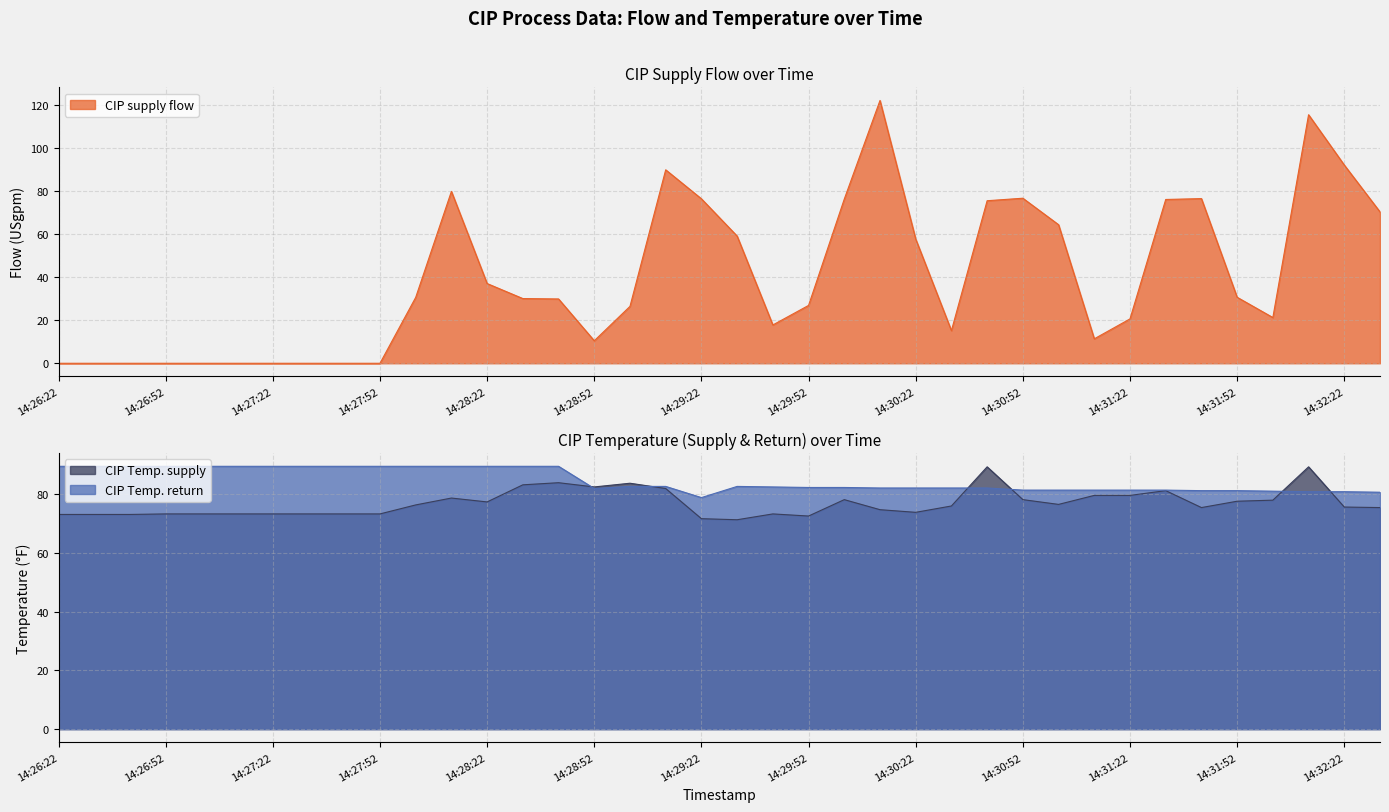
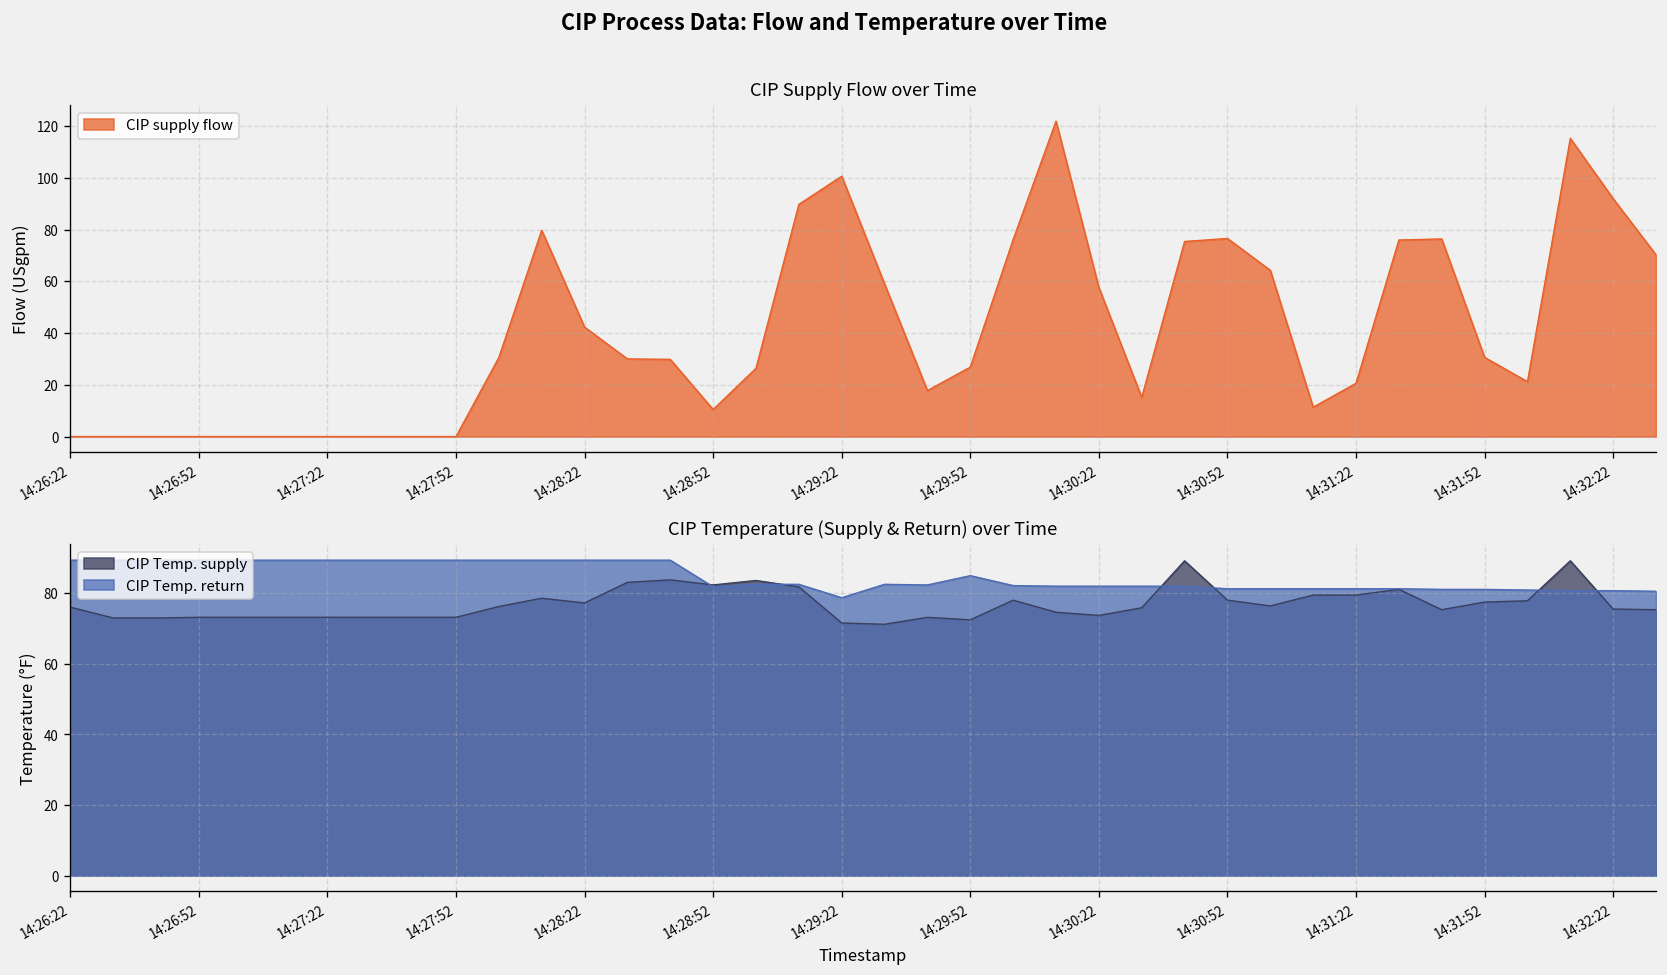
  {
    "CIP Supply Flow over Time": {
      "14:26:22": 0,
      "14:26:52": 0,
      "14:27:22": 0,
      "14:27:52": 0,
-     "14:28:22": 37,
+     "14:28:22": 42,
      "14:28:52": 10,
-     "14:29:22": 76,
+     "14:29:22": 101,
      "14:29:52": 27,
      "14:30:22": 58,
      "14:30:52": 77,
      "14:31:22": 21,
      "14:31:52": 31,
      "14:32:22": 92
    },
    "CIP Temperature (Supply & Return) over Time": {
      "CIP Temp. supply": {
-       "14:26:22": 73,
+       "14:26:22": 76,
        "14:26:52": 73,
        "14:27:22": 73,
        "14:27:52": 73,
        "14:28:22": 77,
        "14:29:22": 72,
        "14:29:52": 73,
        "14:30:22": 74,
        "14:30:52": 78,
        "14:31:22": 80,
        "14:31:52": 78,
        "14:32:22": 76
      },
      "CIP Temp. return": {
        "14:26:22": 89,
        "14:27:22": 89,
        "14:27:52": 89,
        "14:28:22": 89,
        "14:29:22": 79,
-       "14:29:52": 82,
+       "14:29:52": 85,
        "14:30:22": 82,
        "14:30:52": 81,
        "14:31:22": 81,
        "14:31:52": 81,
        "14:32:22": 81
      }
    }
  }
